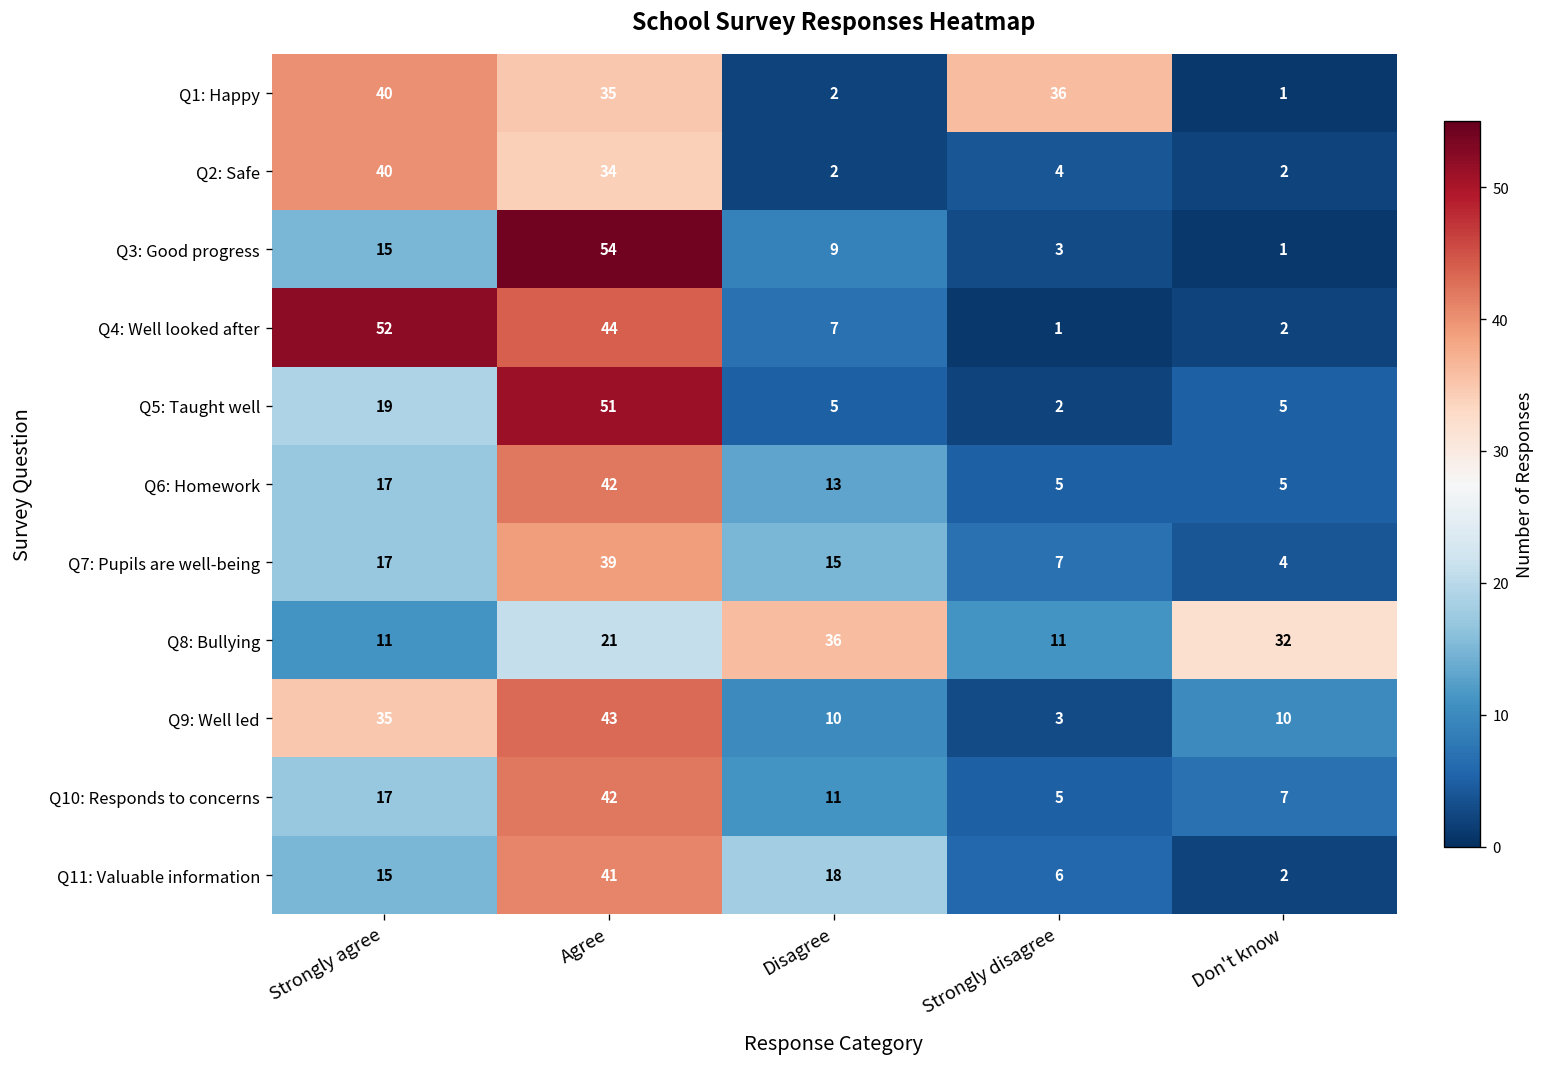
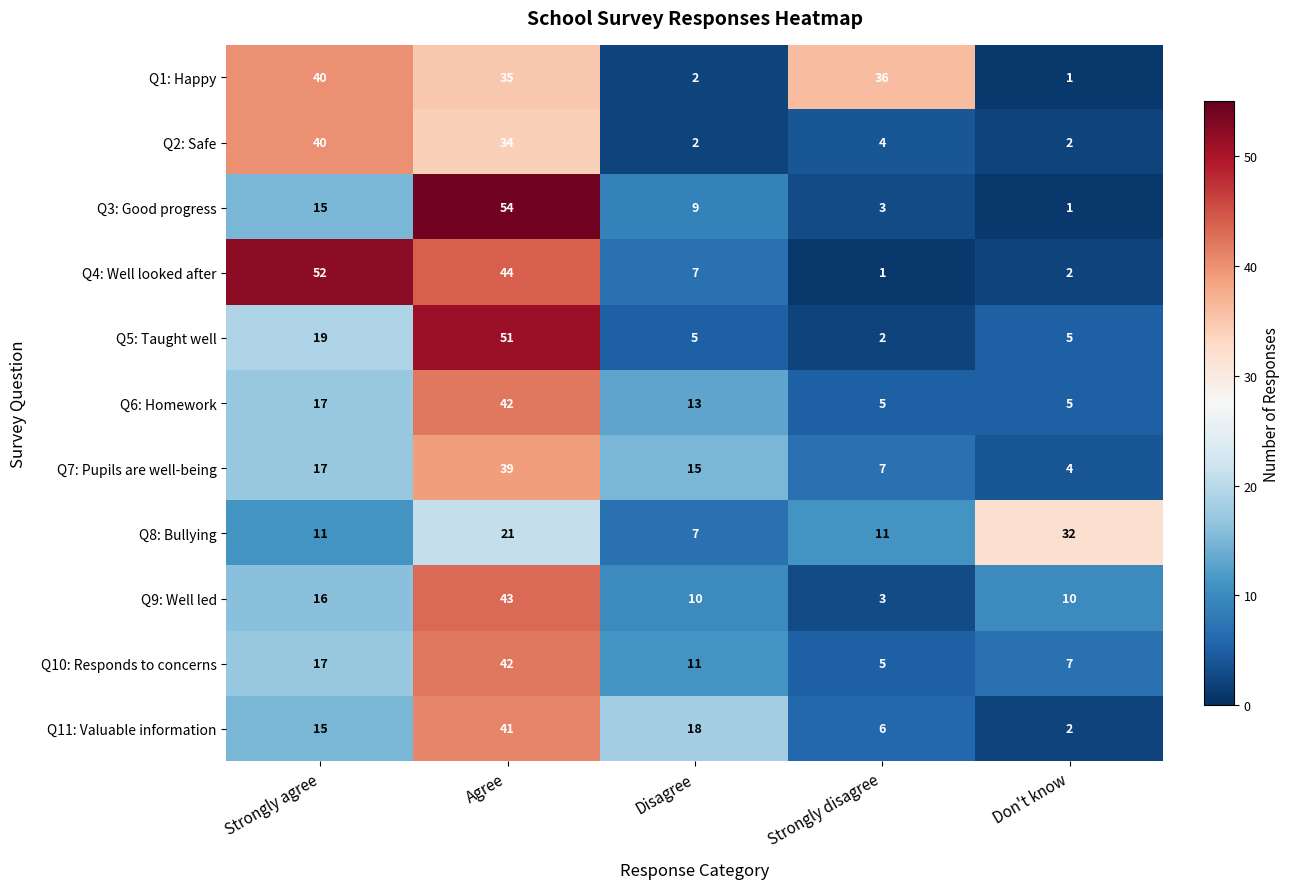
  {
    "Q1: Happy": {
      "Strongly agree": 40,
      "Agree": 35,
      "Disagree": 2,
      "Strongly disagree": 36,
      "Don't know": 1
    },
    "Q2: Safe": {
      "Strongly agree": 40,
      "Agree": 34,
      "Disagree": 2,
      "Strongly disagree": 4,
      "Don't know": 2
    },
    "Q3: Good progress": {
      "Strongly agree": 15,
      "Agree": 54,
      "Disagree": 9,
      "Strongly disagree": 3,
      "Don't know": 1
    },
    "Q4: Well looked after": {
      "Strongly agree": 52,
      "Agree": 44,
      "Disagree": 7,
      "Strongly disagree": 1,
      "Don't know": 2
    },
    "Q5: Taught well": {
      "Strongly agree": 19,
      "Agree": 51,
      "Disagree": 5,
      "Strongly disagree": 2,
      "Don't know": 5
    },
    "Q6: Homework": {
      "Strongly agree": 17,
      "Agree": 42,
      "Disagree": 13,
      "Strongly disagree": 5,
      "Don't know": 5
    },
    "Q7: Pupils are well-being": {
      "Strongly agree": 17,
      "Agree": 39,
      "Disagree": 15,
      "Strongly disagree": 7,
      "Don't know": 4
    },
    "Q8: Bullying": {
      "Strongly agree": 11,
      "Agree": 21,
-     "Disagree": 36,
+     "Disagree": 7,
      "Strongly disagree": 11,
      "Don't know": 32
    },
    "Q9: Well led": {
-     "Strongly agree": 35,
+     "Strongly agree": 16,
      "Agree": 43,
      "Disagree": 10,
      "Strongly disagree": 3,
      "Don't know": 10
    },
    "Q10: Responds to concerns": {
      "Strongly agree": 17,
      "Agree": 42,
      "Disagree": 11,
      "Strongly disagree": 5,
      "Don't know": 7
    },
    "Q11: Valuable information": {
      "Strongly agree": 15,
      "Agree": 41,
      "Disagree": 18,
      "Strongly disagree": 6,
      "Don't know": 2
    }
  }
